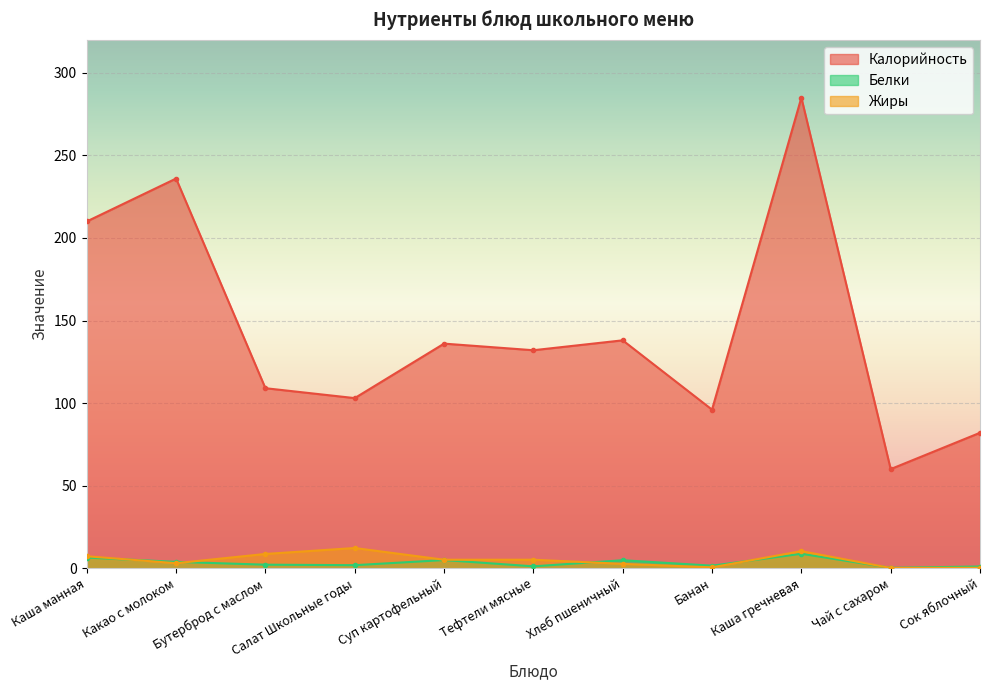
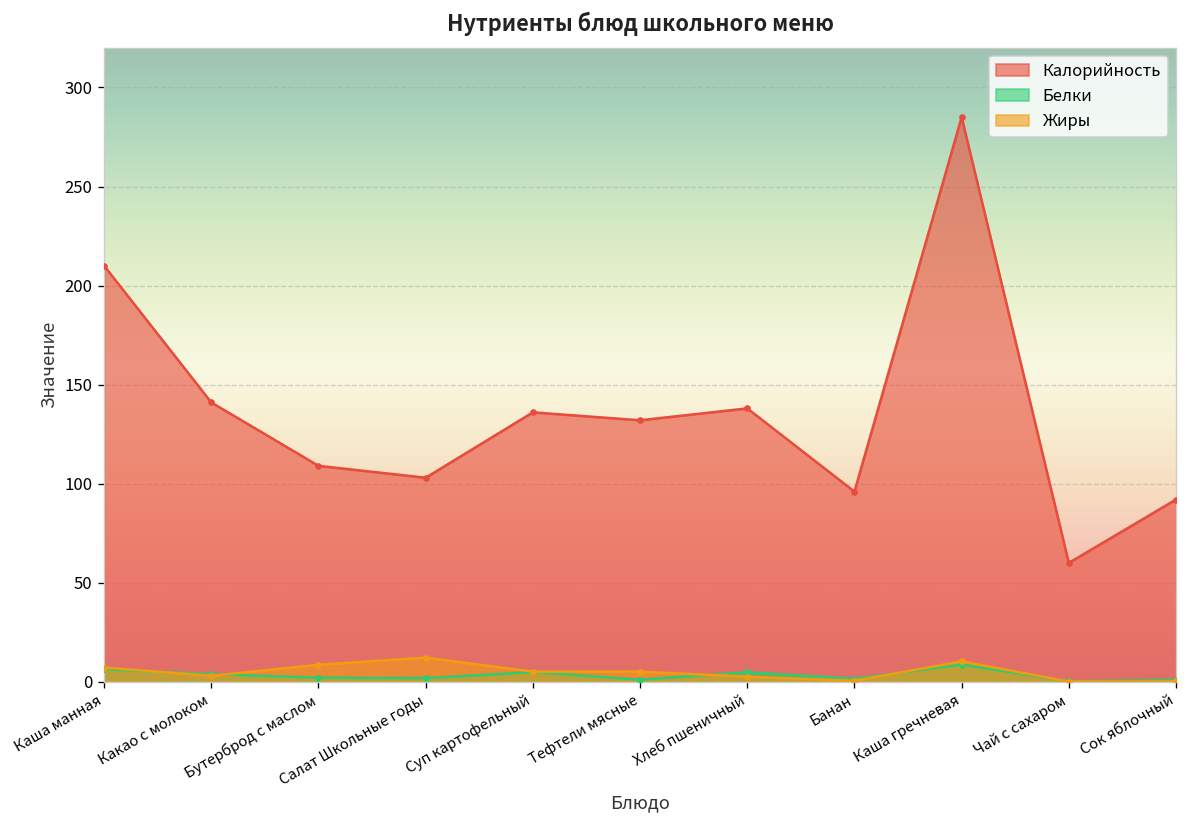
  {
    "Калорийность": {
      "Каша манная": 210,
-     "Какао с молоком": 236,
+     "Какао с молоком": 141,
      "Бутерброд с маслом": 109,
      "Салат Школьные годы": 103,
      "Суп картофельный": 136,
      "Тефтели мясные": 132,
      "Хлеб пшеничный": 138,
      "Банан": 96,
      "Каша гречневая": 285,
      "Чай с сахаром": 60,
-     "Сок яблочный": 82
+     "Сок яблочный": 92
    },
    "Белки": {
      "Бутерброд с маслом": 2,
      "Салат Школьные годы": 2,
      "Тефтели мясные": 1,
      "Хлеб пшеничный": 5,
      "Каша гречневая": 9
    },
    "Жиры": {
      "Бутерброд с маслом": 9,
      "Салат Школьные годы": 12,
      "Тефтели мясные": 5,
      "Хлеб пшеничный": 3,
      "Каша гречневая": 10
    }
  }
